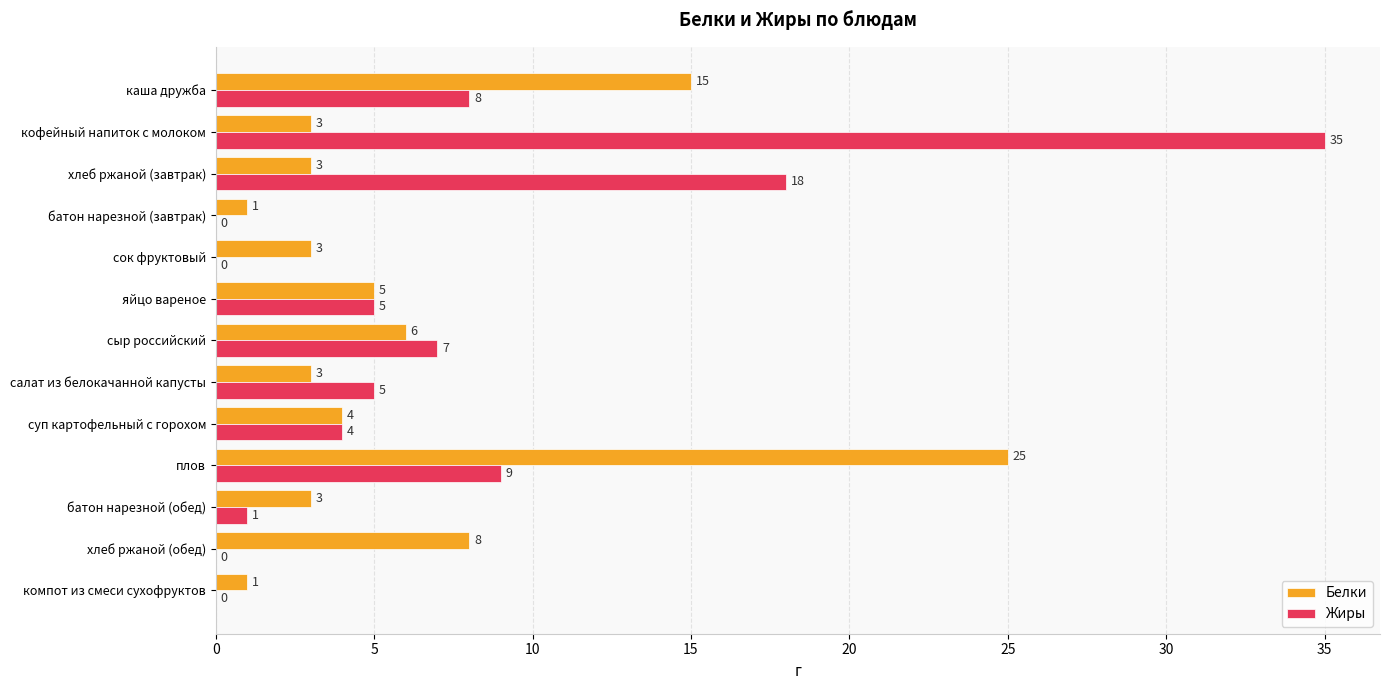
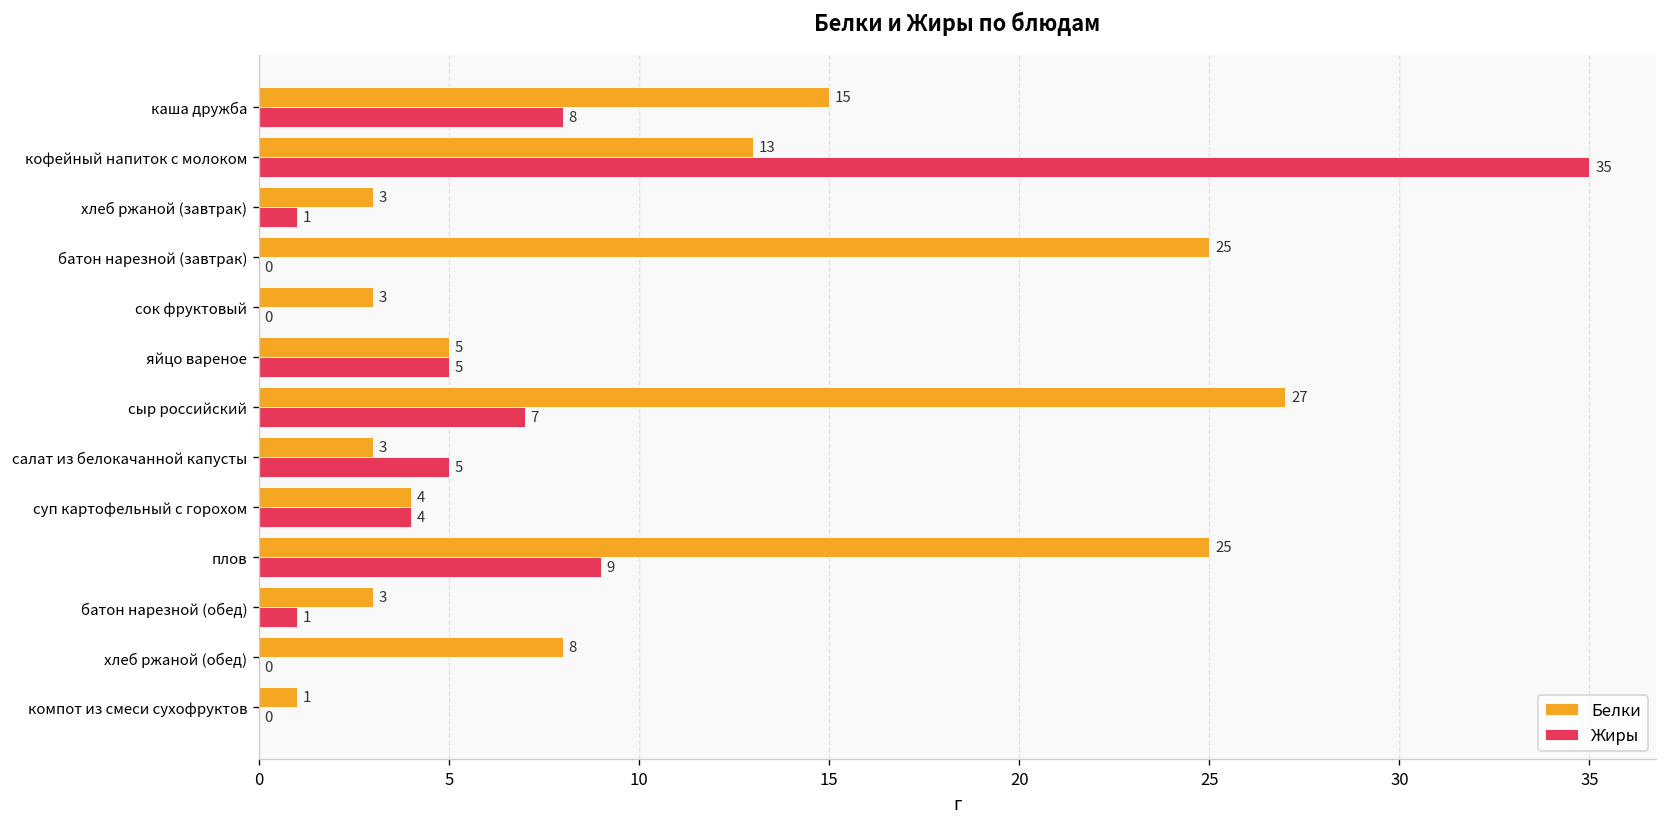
  {
    "Белки": {
      "каша дружба": 15,
-     "кофейный напиток с молоком": 3,
+     "кофейный напиток с молоком": 13,
      "хлеб ржаной (завтрак)": 3,
-     "батон нарезной (завтрак)": 1,
+     "батон нарезной (завтрак)": 25,
      "сок фруктовый": 3,
      "яйцо вареное": 5,
-     "сыр российский": 6,
+     "сыр российский": 27,
      "салат из белокачанной капусты": 3,
      "суп картофельный с горохом": 4,
      "плов": 25,
      "батон нарезной (обед)": 3,
      "хлеб ржаной (обед)": 8,
      "компот из смеси сухофруктов": 1
    },
    "Жиры": {
      "каша дружба": 8,
      "кофейный напиток с молоком": 35,
-     "хлеб ржаной (завтрак)": 18,
+     "хлеб ржаной (завтрак)": 1,
      "батон нарезной (завтрак)": 0,
      "сок фруктовый": 0,
      "яйцо вареное": 5,
      "сыр российский": 7,
      "салат из белокачанной капусты": 5,
      "суп картофельный с горохом": 4,
      "плов": 9,
      "батон нарезной (обед)": 1,
      "хлеб ржаной (обед)": 0,
      "компот из смеси сухофруктов": 0
    }
  }
